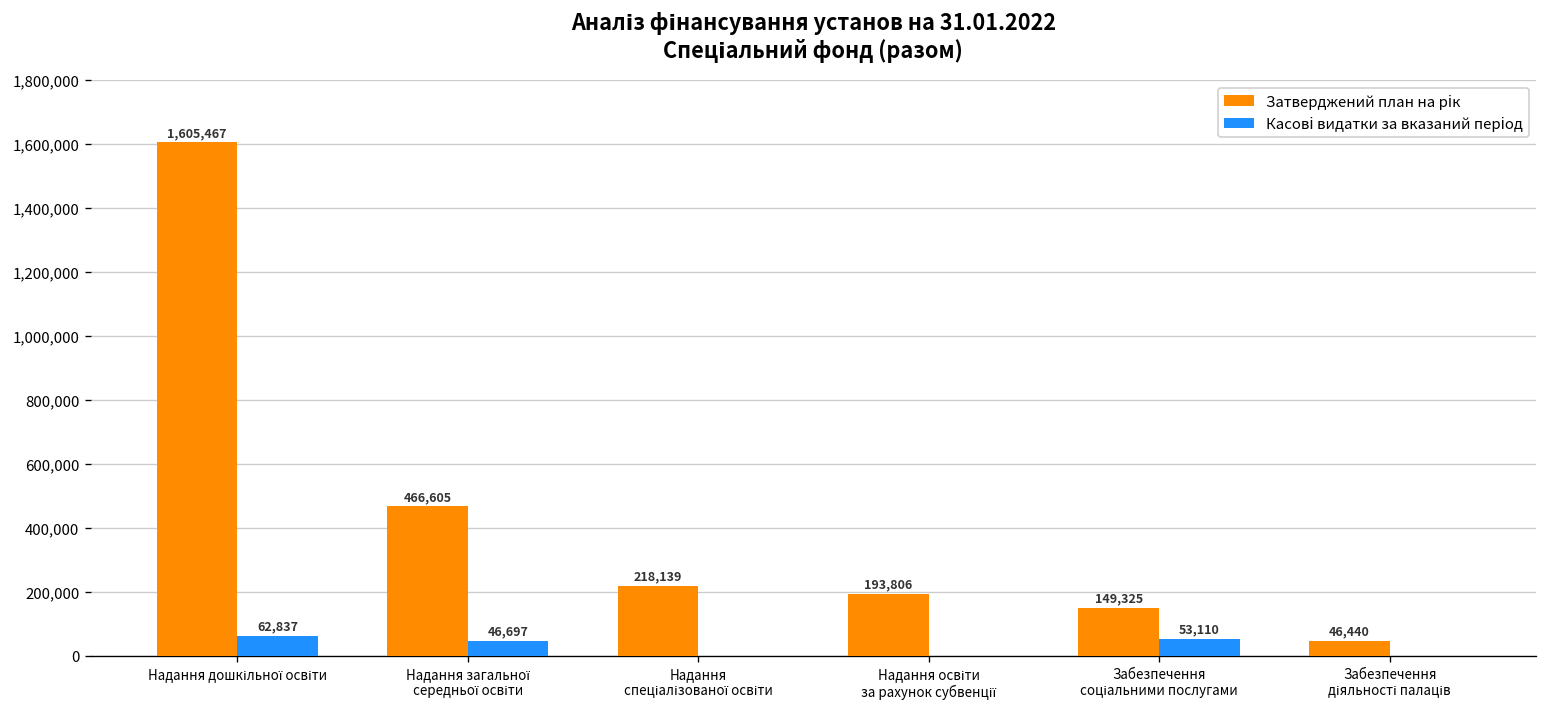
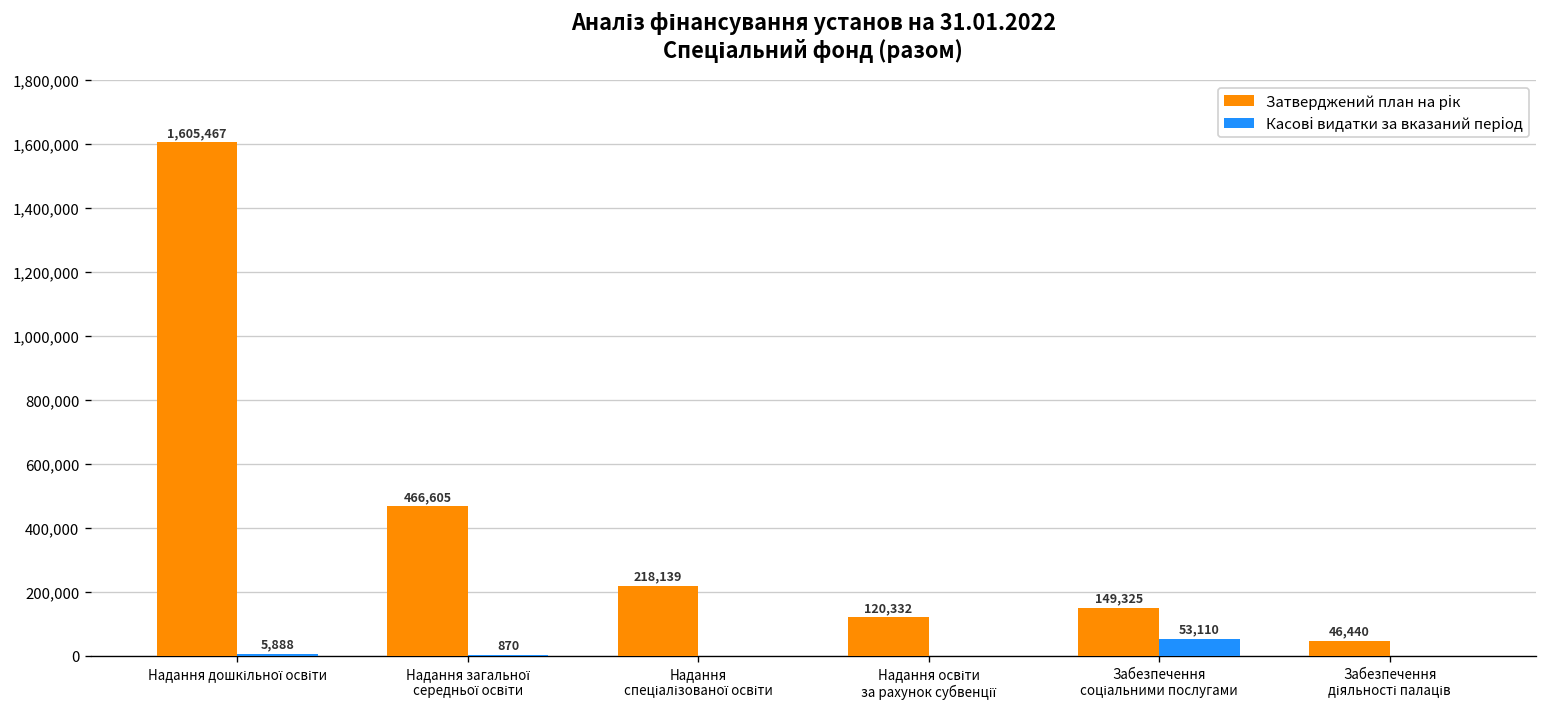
  {
    "Затверджений план на рік": {
      "Надання дошкільної освіти": "1,605,467",
      "Надання загальної середньої освіти": "466,605",
      "Надання спеціалізованої освіти": "218,139",
-     "Надання освіти за рахунок субвенції": "193,806",
+     "Надання освіти за рахунок субвенції": "120,332",
      "Забезпечення соціальними послугами": "149,325",
      "Забезпечення діяльності палаців": "46,440"
    },
    "Касові видатки за вказаний період": {
-     "Надання дошкільної освіти": "62,837",
-     "Надання загальної середньої освіти": "46,697",
+     "Надання дошкільної освіти": "5,888",
+     "Надання загальної середньої освіти": "870",
      "Забезпечення соціальними послугами": "53,110"
    }
  }
